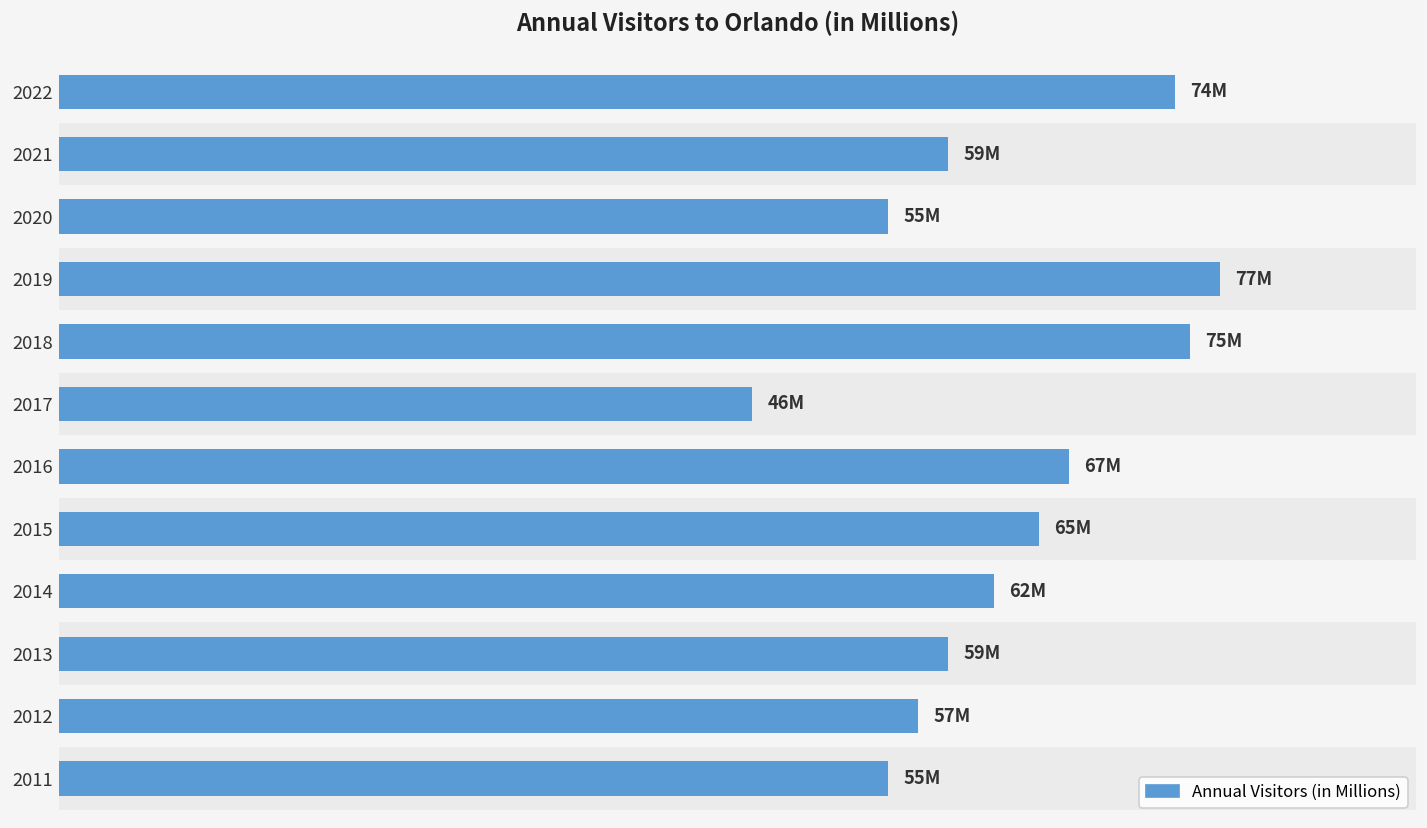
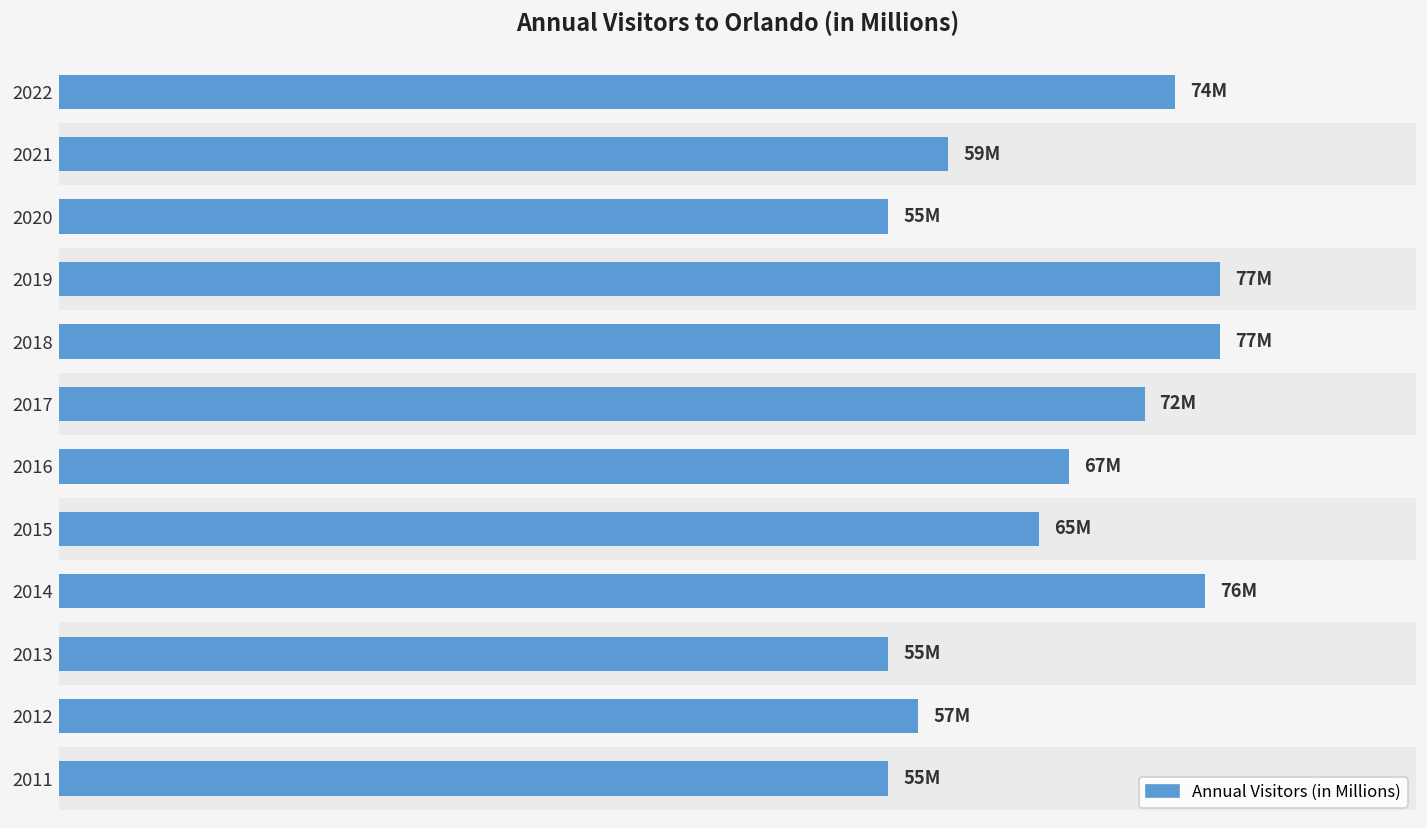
  {
    "Annual Visitors (in Millions)": {
-     "2018": "75M",
-     "2017": "46M",
-     "2014": "62M",
-     "2013": "59M"
+     "2018": "77M",
+     "2017": "72M",
+     "2014": "76M",
+     "2013": "55M"
    }
  }
